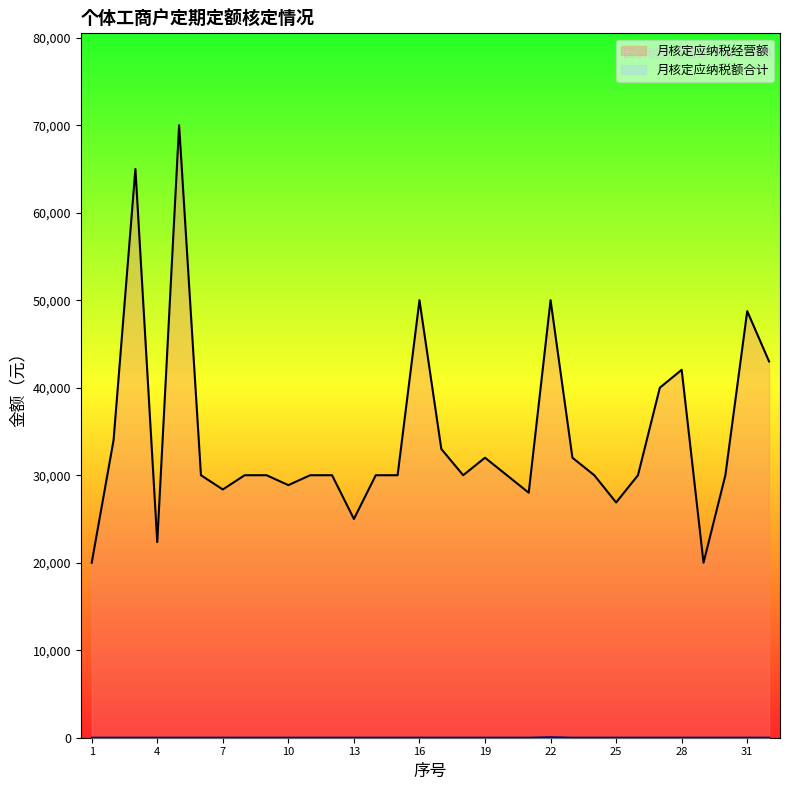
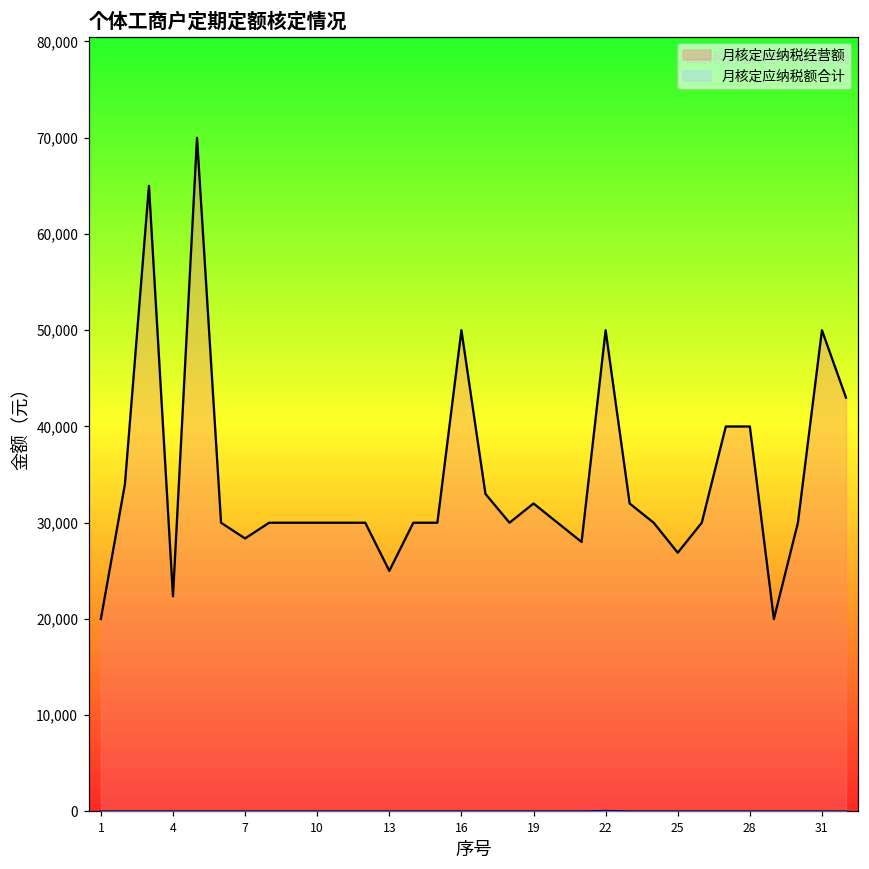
  {
    "月核定应纳税经营额": {
      "1": "20,000",
      "4": "22,000",
      "7": "28,000",
-     "10": "29,000",
+     "10": "30,000",
      "13": "25,000",
      "16": "50,000",
      "19": "32,000",
      "22": "50,000",
      "25": "27,000",
-     "28": "42,000",
-     "31": "49,000"
+     "28": "40,000",
+     "31": "50,000"
    },
    "月核定应纳税额合计": {
      "1": "0",
      "4": "0",
      "7": "0",
      "10": "0",
      "13": "0",
      "16": "0",
      "19": "0",
      "22": "0",
      "25": "0",
      "28": "0",
      "31": "0"
    }
  }
